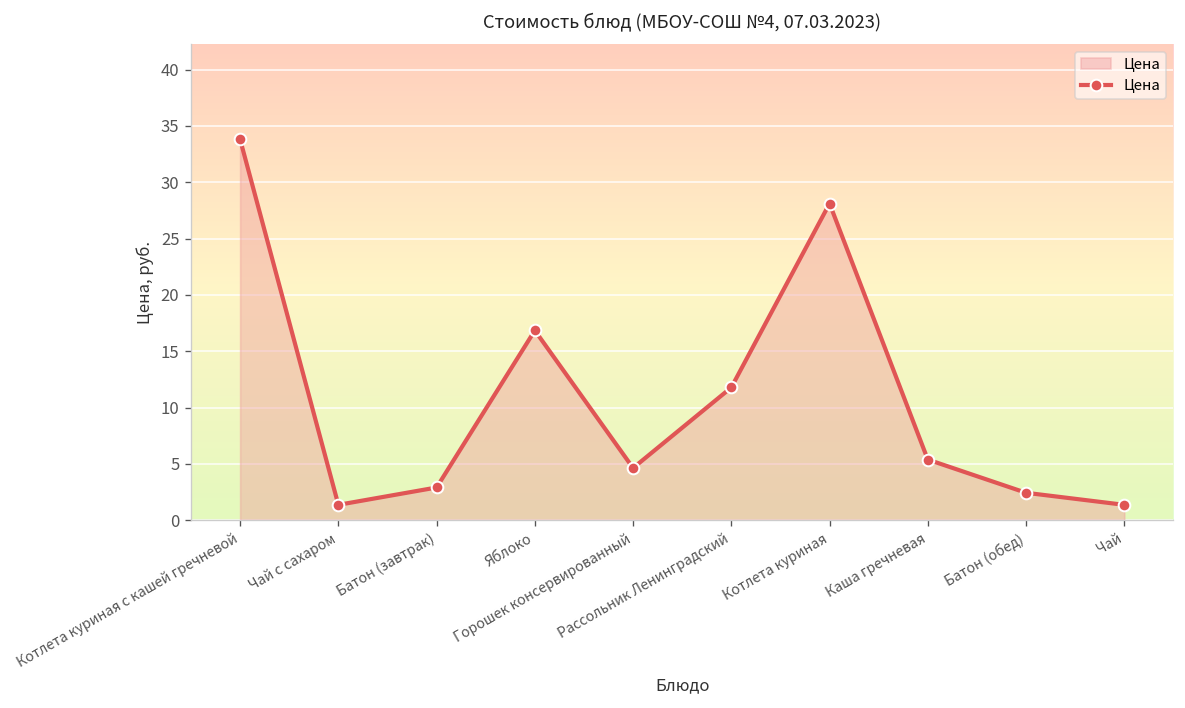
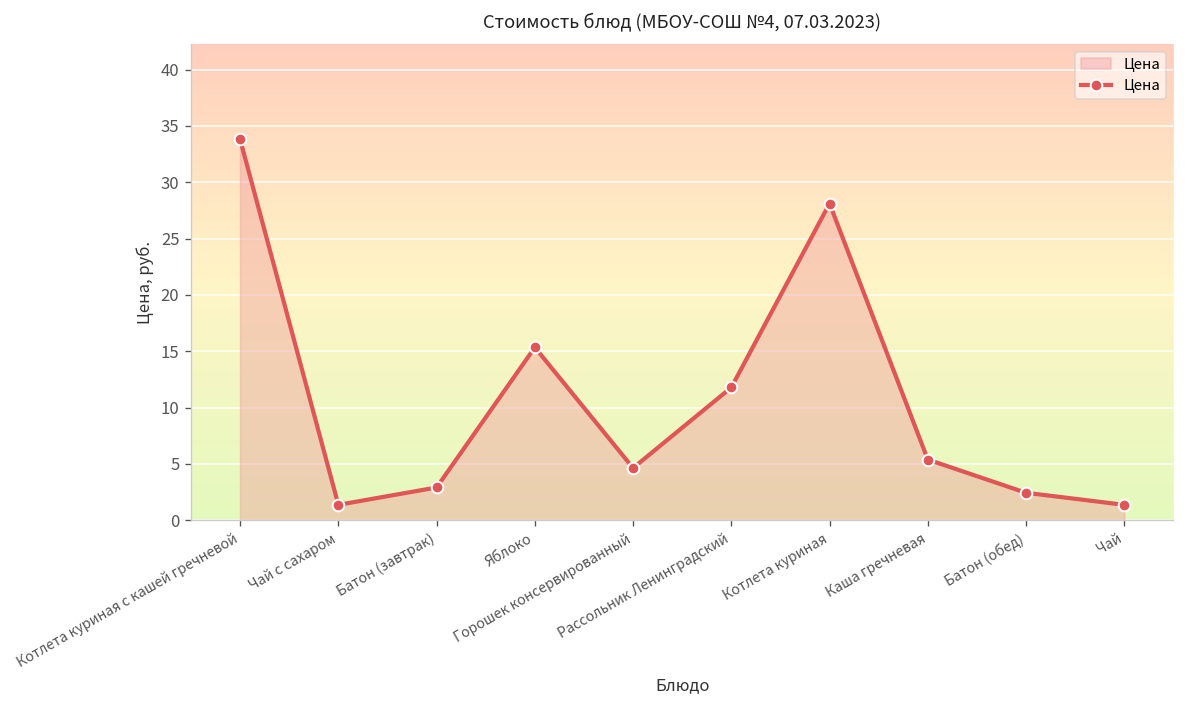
  {
    "Котлета куриная с кашей гречневой": 34,
    "Чай с сахаром": 1,
    "Батон (завтрак)": 3,
-   "Яблоко": 17,
+   "Яблоко": 15,
    "Горошек консервированный": 5,
    "Рассольник Ленинградский": 12,
    "Котлета куриная": 28,
    "Каша гречневая": 5,
    "Батон (обед)": 2,
    "Чай": 1
  }
